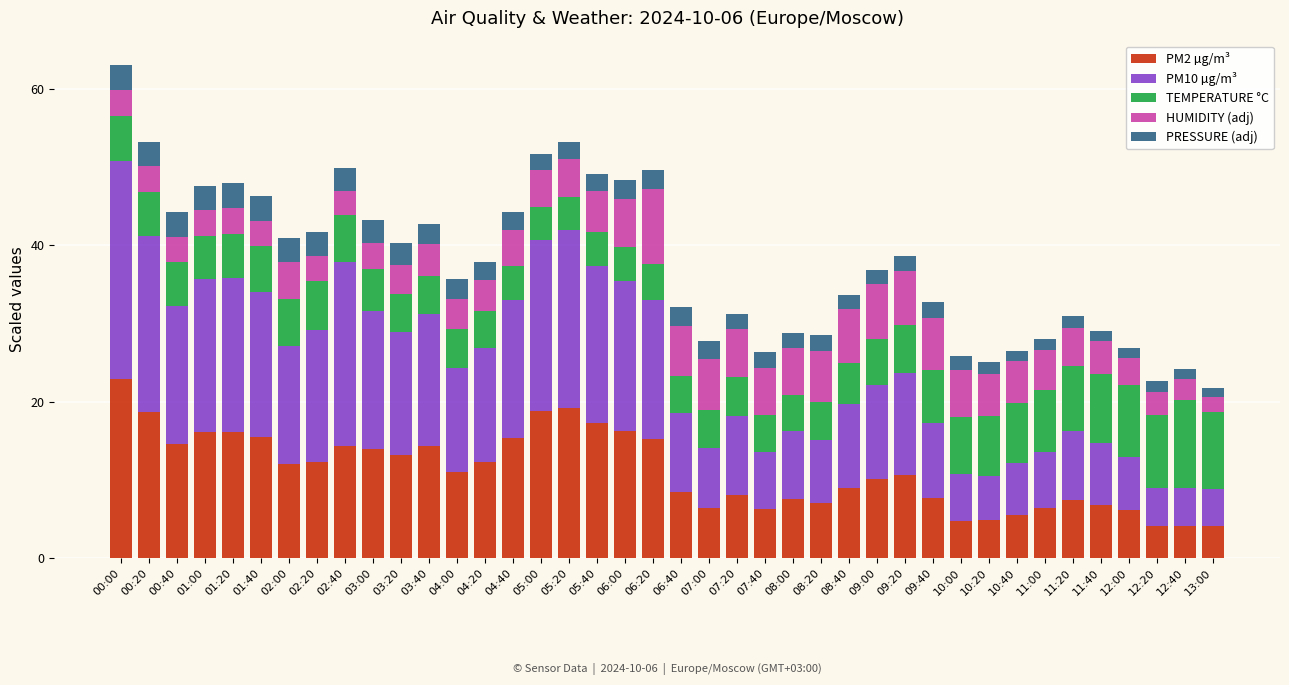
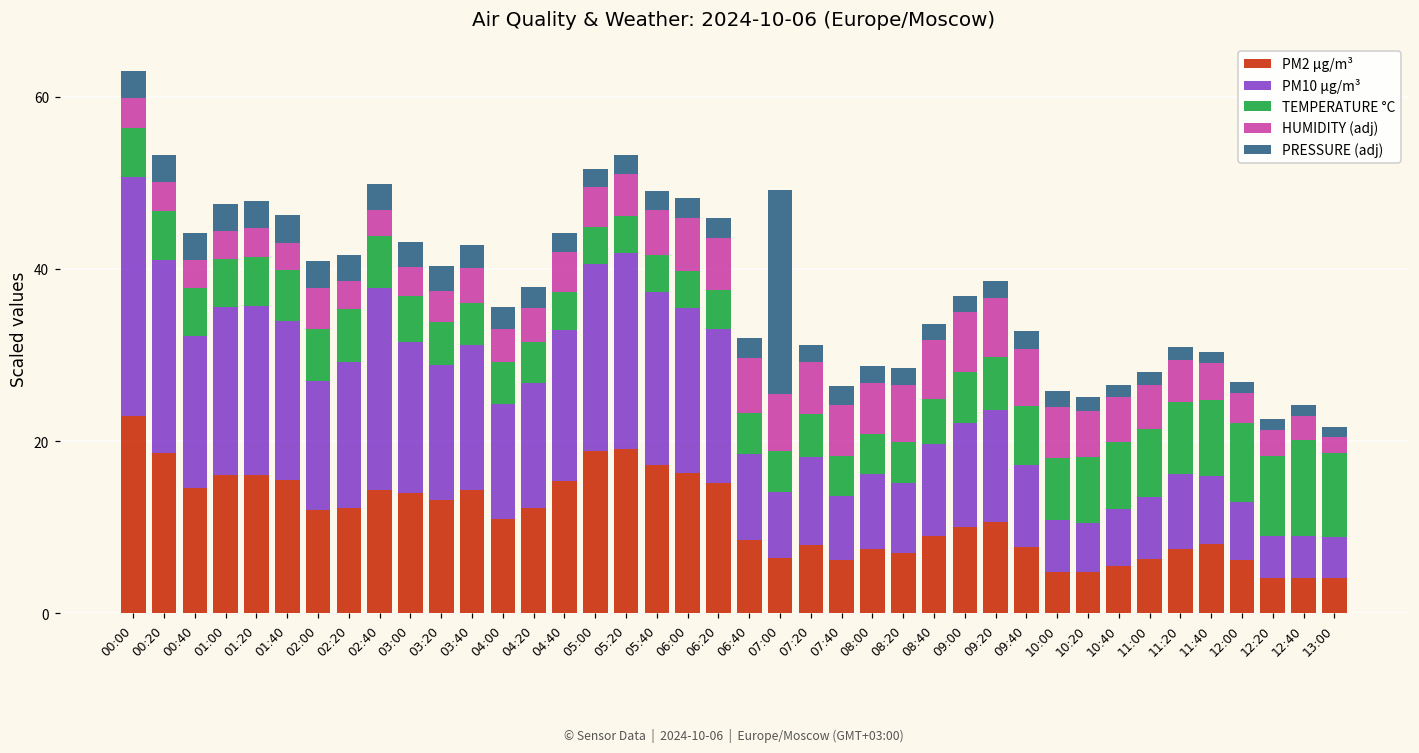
  {
    "PM2 µg/m³": {
      "00:00": 23,
      "00:20": 19,
      "00:40": 15,
      "01:00": 16,
      "01:20": 16,
      "01:40": 15,
      "02:00": 12,
      "02:20": 12,
      "02:40": 14,
      "03:00": 14,
      "03:20": 13,
      "03:40": 14,
      "04:00": 11,
      "04:20": 12,
      "04:40": 15,
      "05:00": 19,
      "05:20": 19,
      "05:40": 17,
      "06:00": 16,
      "06:20": 15,
      "06:40": 9,
      "07:00": 6,
      "07:20": 8,
      "07:40": 6,
      "08:00": 8,
      "08:20": 7,
      "08:40": 9,
      "09:00": 10,
      "09:20": 11,
      "09:40": 8,
      "10:00": 5,
      "10:20": 5,
      "10:40": 6,
      "11:00": 6,
      "11:20": 7,
-     "11:40": 7,
+     "11:40": 8,
      "12:00": 6,
      "12:20": 4,
      "12:40": 4,
      "13:00": 4
    },
    "PM10 µg/m³": {
      "00:00": 28,
      "00:20": 22,
      "00:40": 18,
      "01:00": 20,
      "01:20": 20,
      "01:40": 19,
      "02:00": 15,
      "02:20": 17,
      "02:40": 24,
      "03:00": 18,
      "03:20": 16,
      "03:40": 17,
      "04:00": 13,
      "04:20": 15,
      "04:40": 18,
      "05:00": 22,
      "05:20": 23,
      "05:40": 20,
      "06:00": 19,
      "06:20": 18,
      "06:40": 10,
      "07:00": 8,
      "07:20": 10,
      "07:40": 7,
      "08:00": 9,
      "08:20": 8,
      "08:40": 11,
      "09:00": 12,
      "09:20": 13,
      "09:40": 10,
      "10:00": 6,
      "10:20": 6,
      "10:40": 7,
      "11:00": 7,
      "11:20": 9,
      "11:40": 8,
      "12:00": 7,
      "12:20": 5,
      "12:40": 5,
      "13:00": 5
    },
    "TEMPERATURE °C": {
      "00:00": 6,
      "00:20": 6,
      "00:40": 6,
      "01:00": 6,
      "01:20": 6,
      "01:40": 6,
      "02:00": 6,
      "02:20": 6,
      "02:40": 6,
      "03:00": 5,
      "03:20": 5,
      "03:40": 5,
      "04:00": 5,
      "04:20": 5,
      "04:40": 4,
      "05:00": 4,
      "05:20": 4,
      "05:40": 4,
      "06:00": 4,
      "06:20": 5,
      "06:40": 5,
      "07:00": 5,
      "07:20": 5,
      "07:40": 5,
      "08:00": 5,
      "08:20": 5,
      "08:40": 5,
      "09:00": 6,
      "09:20": 6,
      "09:40": 7,
      "10:00": 7,
      "10:20": 8,
      "10:40": 8,
      "11:00": 8,
      "11:20": 8,
      "11:40": 9,
      "12:00": 9,
      "12:20": 9,
      "12:40": 11,
      "13:00": 10
    },
    "HUMIDITY (adj)": {
      "00:00": 3,
      "00:20": 3,
      "00:40": 3,
      "01:00": 3,
      "01:20": 3,
      "01:40": 3,
      "02:00": 5,
      "02:20": 3,
      "02:40": 3,
      "03:00": 3,
      "03:20": 4,
      "03:40": 4,
      "04:00": 4,
      "04:20": 4,
      "04:40": 5,
      "05:00": 5,
      "05:20": 5,
      "05:40": 5,
      "06:00": 6,
-     "06:20": 10,
+     "06:20": 6,
      "06:40": 6,
      "07:00": 7,
      "07:20": 6,
      "07:40": 6,
      "08:00": 6,
      "08:20": 7,
      "08:40": 7,
      "09:00": 7,
      "09:20": 7,
      "09:40": 7,
      "10:00": 6,
      "10:20": 5,
      "10:40": 5,
      "11:00": 5,
      "11:20": 5,
      "11:40": 4,
      "12:00": 3,
      "12:20": 3,
      "12:40": 3,
      "13:00": 2
    },
    "PRESSURE (adj)": {
      "00:00": 3,
      "00:20": 3,
      "00:40": 3,
      "01:00": 3,
      "01:20": 3,
      "01:40": 3,
      "02:00": 3,
      "02:20": 3,
      "02:40": 3,
      "03:00": 3,
      "03:20": 3,
      "03:40": 3,
      "04:00": 3,
      "04:20": 2,
      "04:40": 2,
      "05:00": 2,
      "05:20": 2,
      "05:40": 2,
      "06:00": 2,
      "06:20": 2,
      "06:40": 2,
-     "07:00": 2,
+     "07:00": 24,
      "07:20": 2,
      "07:40": 2,
      "08:00": 2,
      "08:20": 2,
      "08:40": 2,
      "09:00": 2,
      "09:20": 2,
      "09:40": 2,
      "10:00": 2,
      "10:20": 2,
      "10:40": 1,
      "11:00": 1,
      "11:20": 1,
      "11:40": 1,
      "12:00": 1,
      "12:20": 1,
      "12:40": 1,
      "13:00": 1
    }
  }
